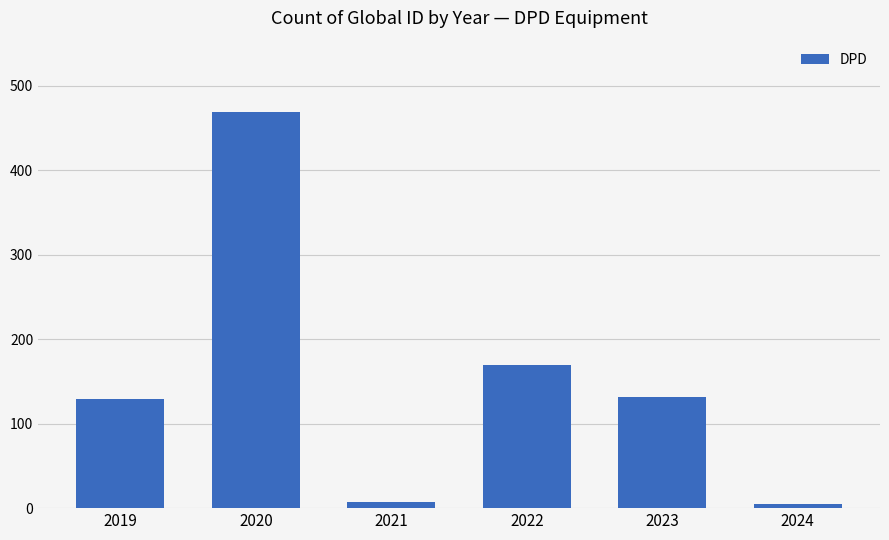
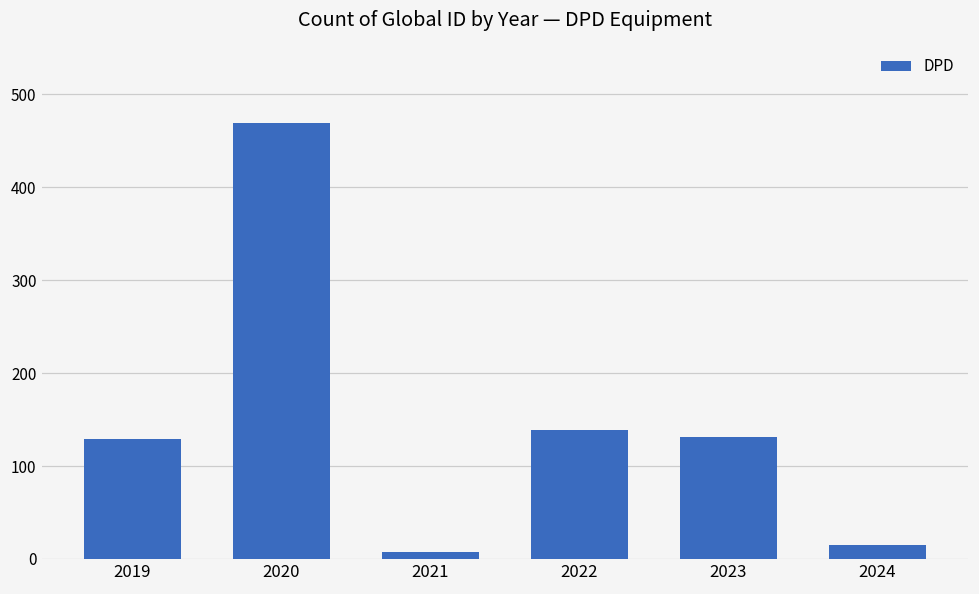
  {
    "2019": 130,
    "2020": 470,
    "2021": 10,
-   "2022": 170,
+   "2022": 140,
    "2023": 130,
-   "2024": 10
+   "2024": 20
  }
